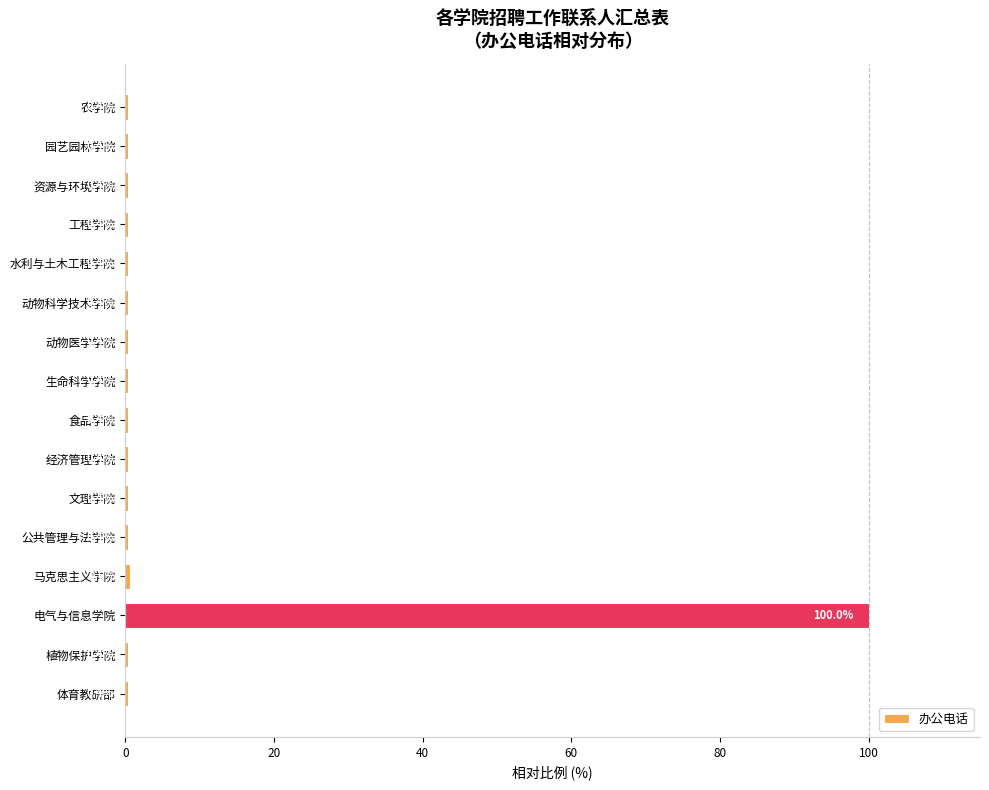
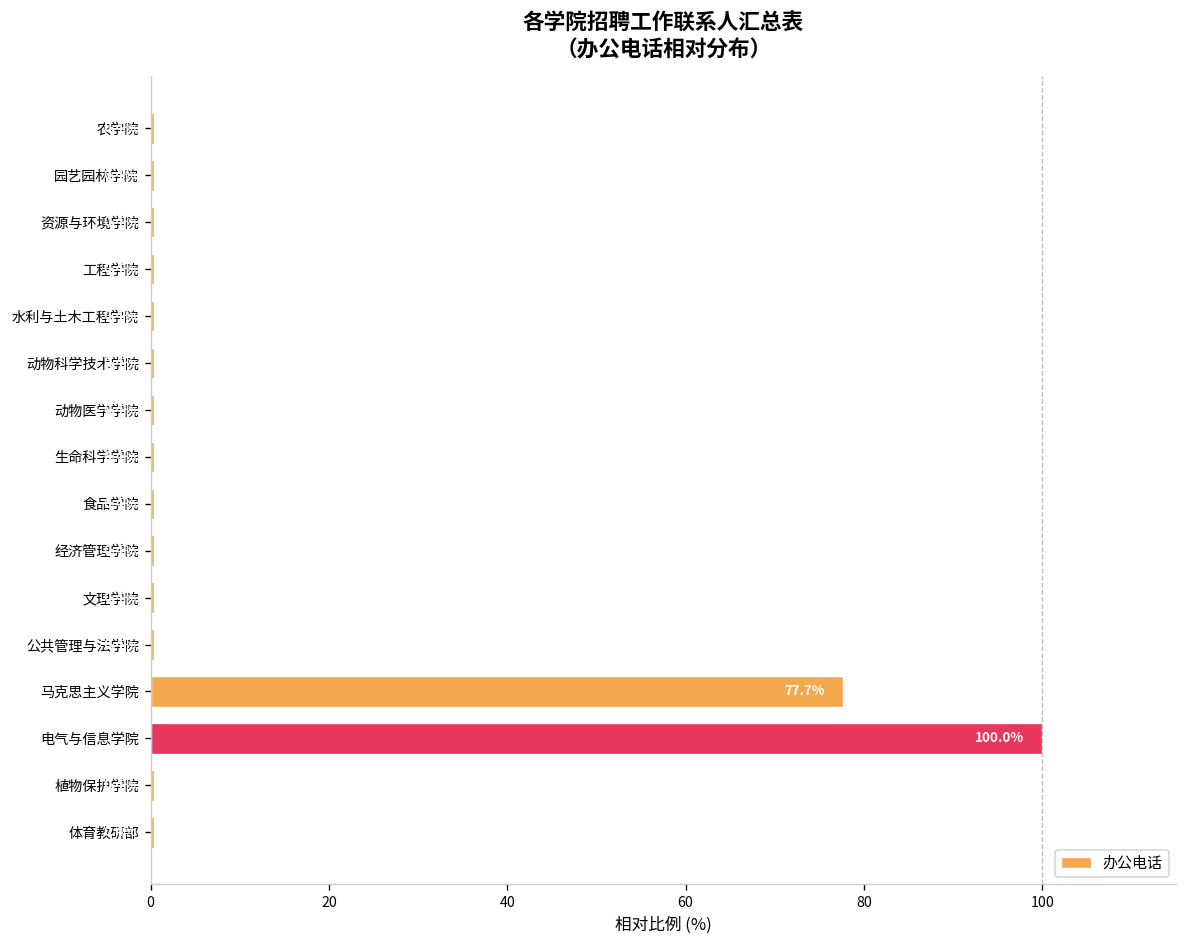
  {
    "农学院": 0,
    "园艺园林学院": 0,
    "资源与环境学院": 0,
    "工程学院": 0,
    "水利与土木工程学院": 0,
    "动物科学技术学院": 0,
    "动物医学学院": 0,
    "生命科学学院": 0,
    "食品学院": 0,
    "经济管理学院": 0,
    "文理学院": 0,
    "公共管理与法学院": 0,
-   "马克思主义学院": 1,
+   "马克思主义学院": 78,
    "植物保护学院": 0,
    "体育教研部": 0
  }
